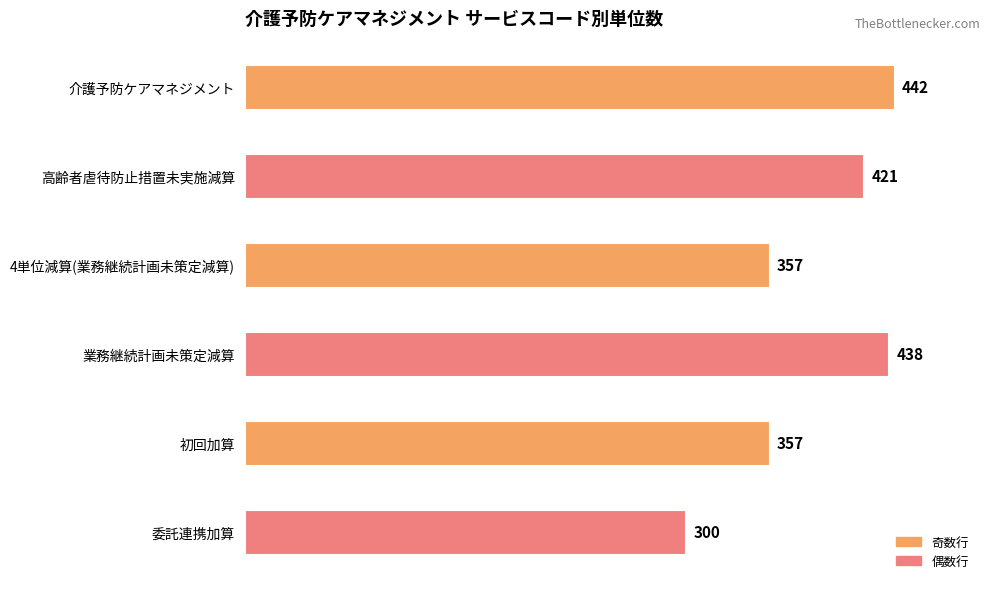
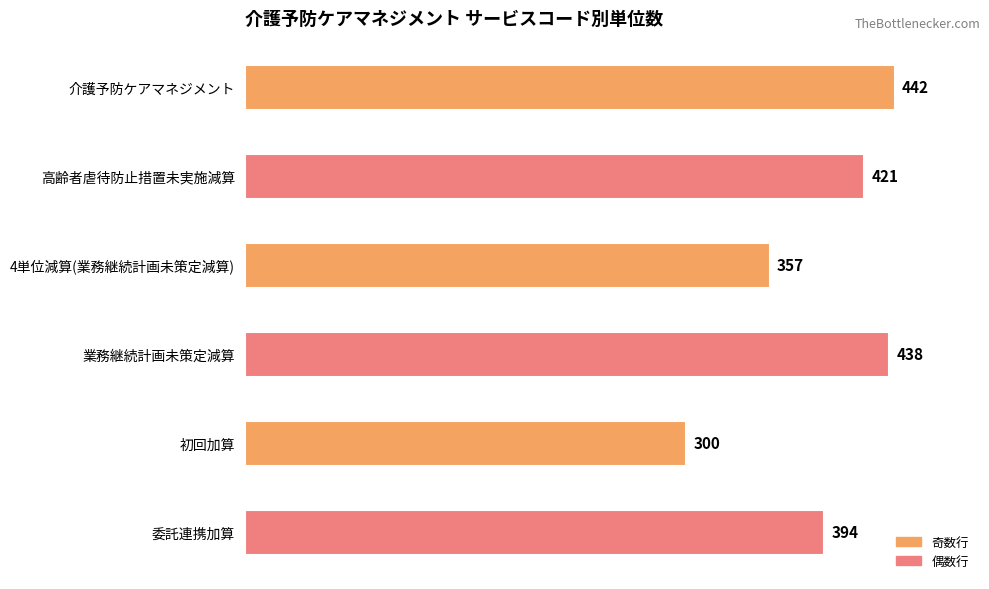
  {
    "介護予防ケアマネジメント": 442,
    "高齢者虐待防止措置未実施減算": 421,
    "4単位減算(業務継続計画未策定減算)": 357,
    "業務継続計画未策定減算": 438,
-   "初回加算": 357,
-   "委託連携加算": 300
+   "初回加算": 300,
+   "委託連携加算": 394
  }
